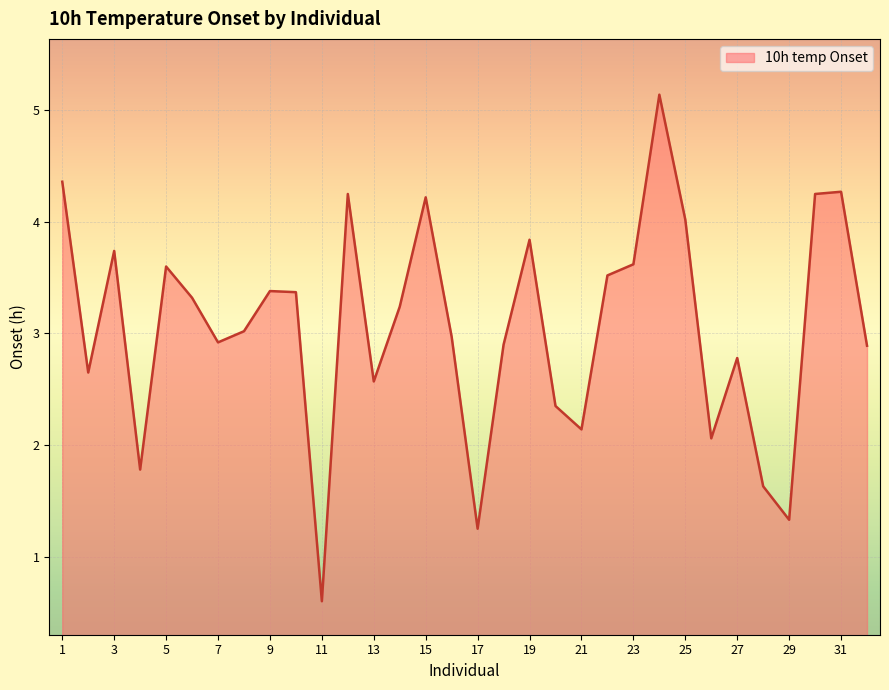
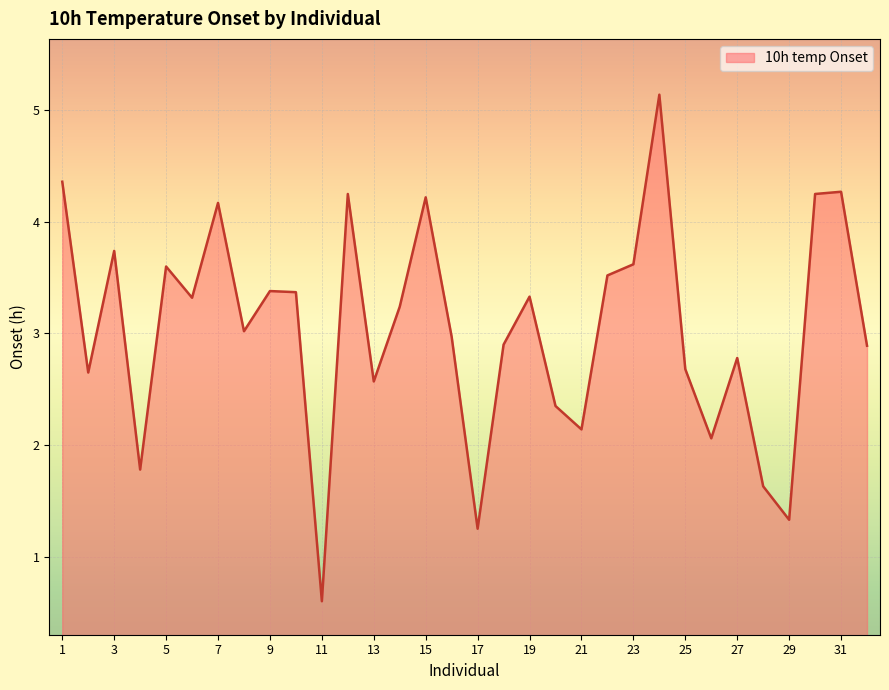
  {
    "1": 4.36,
    "3": 3.74,
    "5": 3.60,
-   "7": 2.92,
+   "7": 4.17,
    "9": 3.38,
    "11": 0.60,
    "13": 2.57,
    "15": 4.22,
    "17": 1.25,
-   "19": 3.84,
+   "19": 3.33,
    "21": 2.14,
    "23": 3.62,
-   "25": 4.02,
+   "25": 2.68,
    "27": 2.78,
    "29": 1.33,
    "31": 4.27
  }
